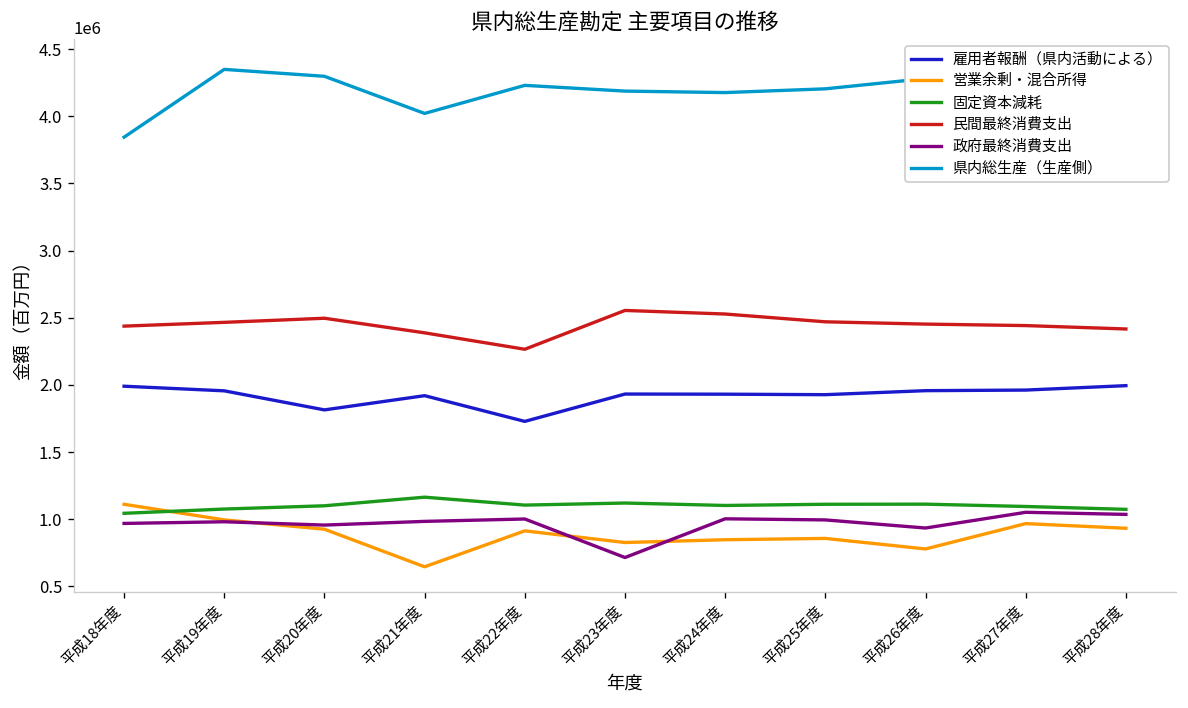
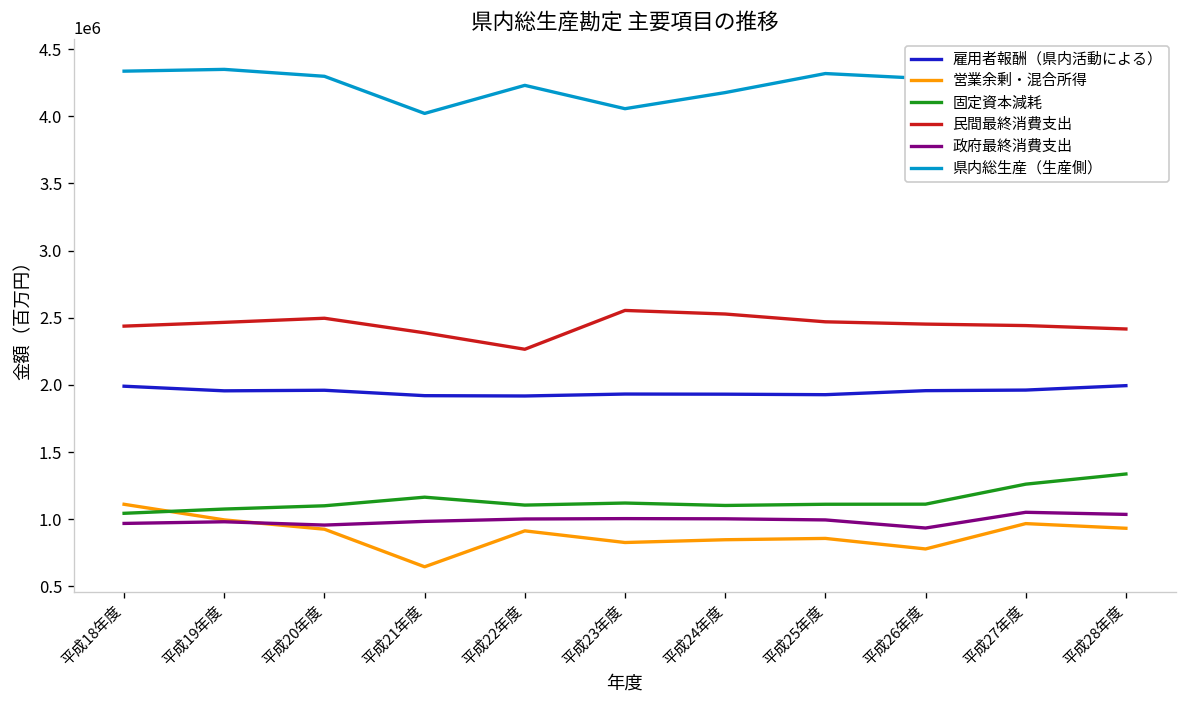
  {
    "雇用者報酬（県内活動による）": {
      "平成18年度": 1990000,
      "平成19年度": 1960000,
-     "平成20年度": 1810000,
+     "平成20年度": 1960000,
      "平成21年度": 1920000,
-     "平成22年度": 1730000,
+     "平成22年度": 1920000,
      "平成23年度": 1930000,
      "平成24年度": 1930000,
      "平成25年度": 1930000,
      "平成26年度": 1960000,
      "平成27年度": 1960000,
      "平成28年度": 1990000
    },
    "営業余剰・混合所得": {
      "平成18年度": 1110000,
      "平成20年度": 930000,
      "平成21年度": 650000,
      "平成22年度": 910000,
      "平成23年度": 830000,
      "平成24年度": 850000,
      "平成25年度": 860000,
      "平成26年度": 780000,
      "平成27年度": 970000,
      "平成28年度": 930000
    },
    "固定資本減耗": {
      "平成18年度": 1040000,
      "平成19年度": 1080000,
      "平成20年度": 1100000,
      "平成21年度": 1160000,
      "平成22年度": 1110000,
      "平成23年度": 1120000,
      "平成24年度": 1100000,
      "平成25年度": 1110000,
      "平成26年度": 1110000,
-     "平成27年度": 1100000,
-     "平成28年度": 1070000
+     "平成27年度": 1260000,
+     "平成28年度": 1340000
    },
    "民間最終消費支出": {
      "平成18年度": 2440000,
      "平成19年度": 2470000,
      "平成20年度": 2500000,
      "平成21年度": 2390000,
      "平成22年度": 2270000,
      "平成23年度": 2550000,
      "平成24年度": 2530000,
      "平成25年度": 2470000,
      "平成26年度": 2450000,
      "平成27年度": 2440000,
      "平成28年度": 2420000
    },
    "政府最終消費支出": {
      "平成18年度": 970000,
      "平成20年度": 960000,
      "平成21年度": 980000,
      "平成22年度": 1000000,
-     "平成23年度": 720000,
+     "平成23年度": 1000000,
      "平成24年度": 1000000,
      "平成25年度": 1000000,
      "平成26年度": 930000,
      "平成27年度": 1050000,
      "平成28年度": 1040000
    },
    "県内総生産（生産側）": {
-     "平成18年度": 3840000,
+     "平成18年度": 4340000,
      "平成19年度": 4350000,
      "平成20年度": 4300000,
      "平成21年度": 4020000,
      "平成22年度": 4230000,
-     "平成23年度": 4190000,
+     "平成23年度": 4060000,
      "平成24年度": 4180000,
-     "平成25年度": 4200000
+     "平成25年度": 4320000
    }
  }
